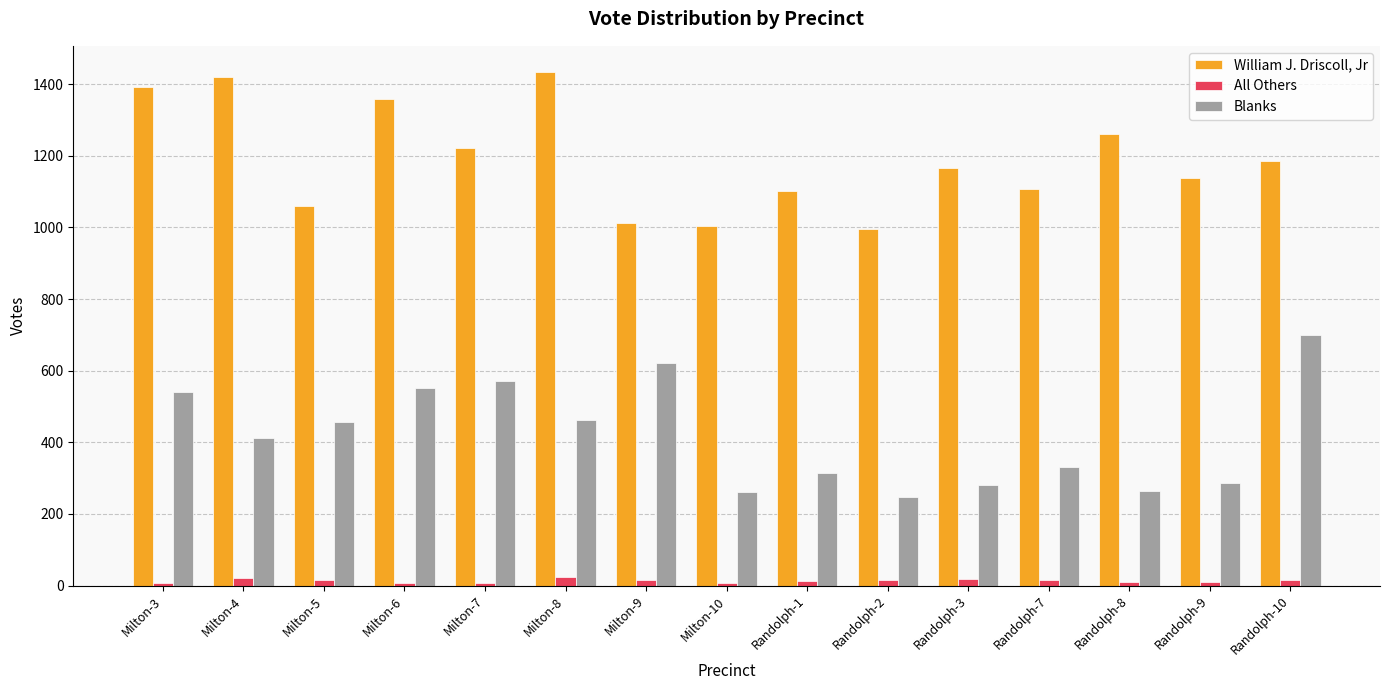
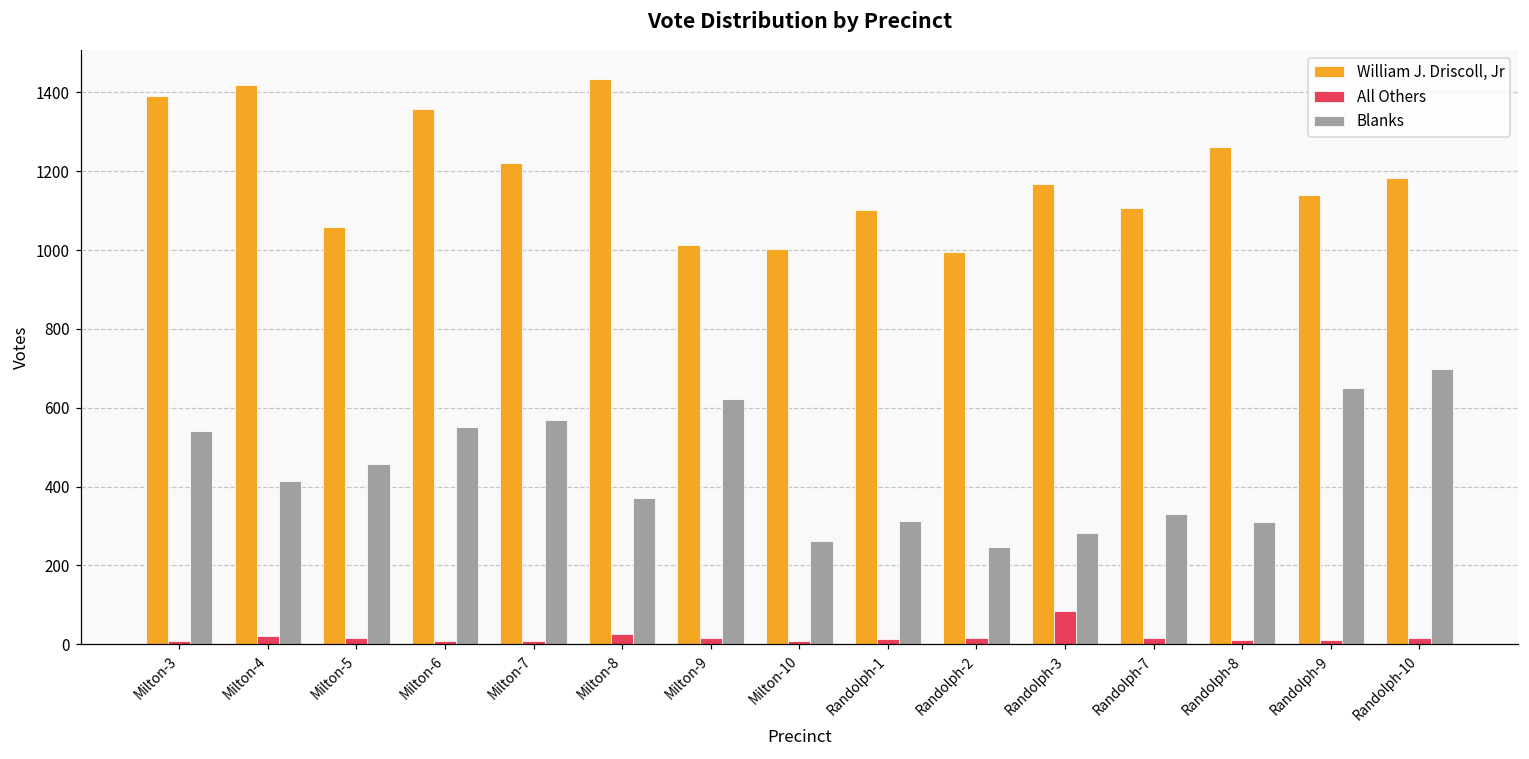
  {
    "William J. Driscoll, Jr": {
      "Milton-3": 1390,
      "Milton-4": 1420,
      "Milton-5": 1060,
      "Milton-6": 1360,
      "Milton-7": 1220,
      "Milton-8": 1440,
      "Milton-9": 1010,
      "Milton-10": 1000,
      "Randolph-1": 1100,
      "Randolph-2": 1000,
      "Randolph-3": 1170,
      "Randolph-7": 1110,
      "Randolph-8": 1260,
      "Randolph-9": 1140,
      "Randolph-10": 1180
    },
    "All Others": {
      "Milton-3": 10,
      "Milton-4": 20,
      "Milton-5": 20,
      "Milton-6": 10,
      "Milton-7": 10,
      "Milton-8": 30,
      "Milton-9": 20,
      "Milton-10": 10,
      "Randolph-1": 10,
      "Randolph-2": 20,
-     "Randolph-3": 20,
+     "Randolph-3": 80,
      "Randolph-7": 20,
      "Randolph-8": 10,
      "Randolph-9": 10,
      "Randolph-10": 20
    },
    "Blanks": {
      "Milton-3": 540,
      "Milton-4": 410,
      "Milton-5": 460,
      "Milton-6": 550,
      "Milton-7": 570,
-     "Milton-8": 460,
+     "Milton-8": 370,
      "Milton-9": 620,
      "Milton-10": 260,
      "Randolph-1": 310,
      "Randolph-2": 250,
      "Randolph-3": 280,
      "Randolph-7": 330,
-     "Randolph-8": 260,
-     "Randolph-9": 290,
+     "Randolph-8": 310,
+     "Randolph-9": 650,
      "Randolph-10": 700
    }
  }
